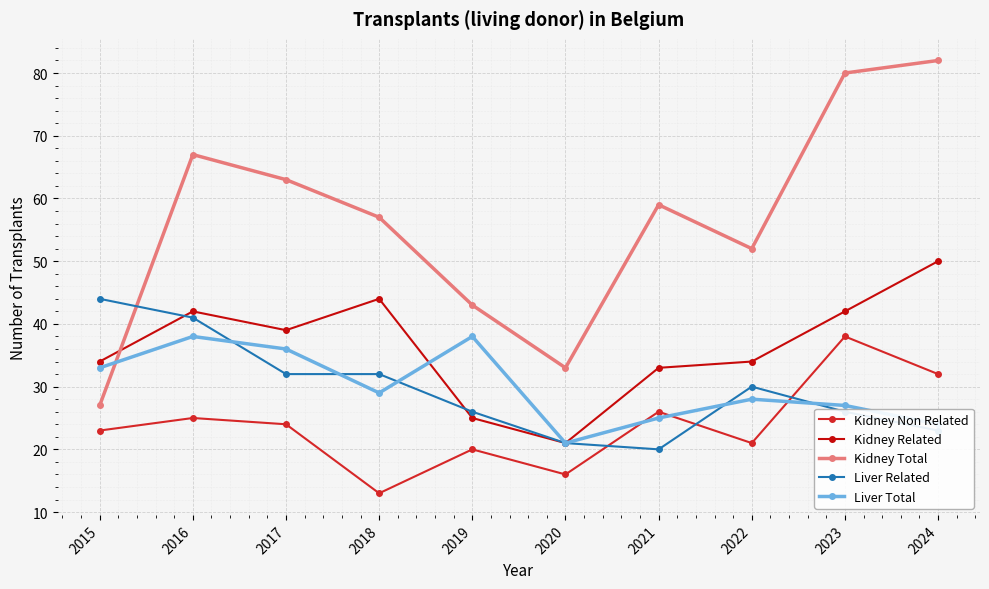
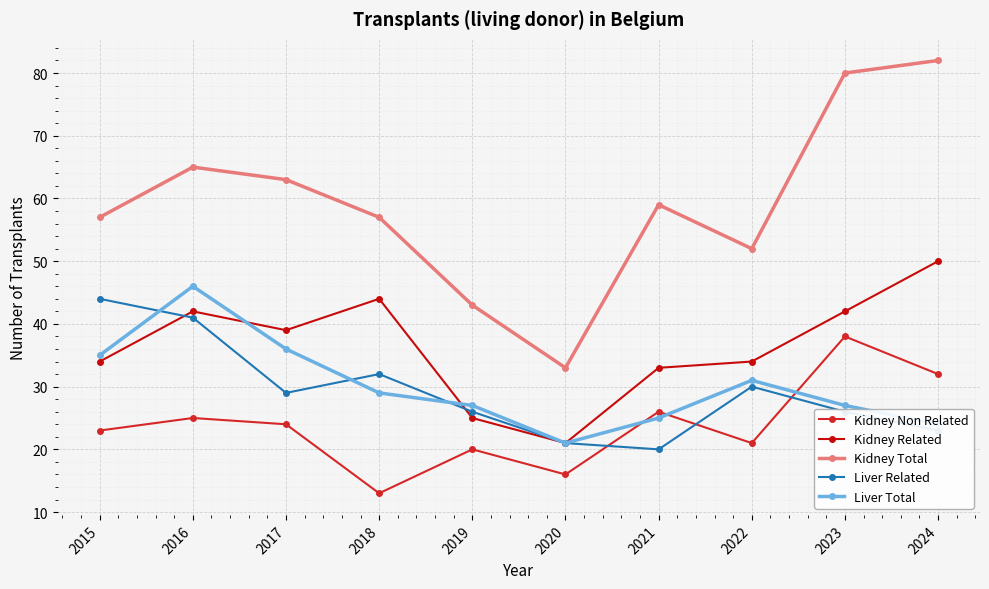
  {
    "Kidney Total": {
-     "2015": 27,
-     "2016": 67,
+     "2015": 57,
+     "2016": 65,
      "2017": 63,
      "2018": 57,
      "2019": 43,
      "2020": 33,
      "2021": 59,
      "2022": 52,
      "2023": 80,
      "2024": 82
    },
    "Liver Related": {
      "2015": 44,
      "2016": 41,
-     "2017": 32,
+     "2017": 29,
      "2018": 32,
      "2019": 26,
      "2021": 20,
      "2022": 30
    },
    "Liver Total": {
-     "2015": 33,
-     "2016": 38,
+     "2015": 35,
+     "2016": 46,
      "2017": 36,
      "2018": 29,
-     "2019": 38,
+     "2019": 27,
      "2021": 25,
-     "2022": 28,
+     "2022": 31,
      "2023": 27
    }
  }
